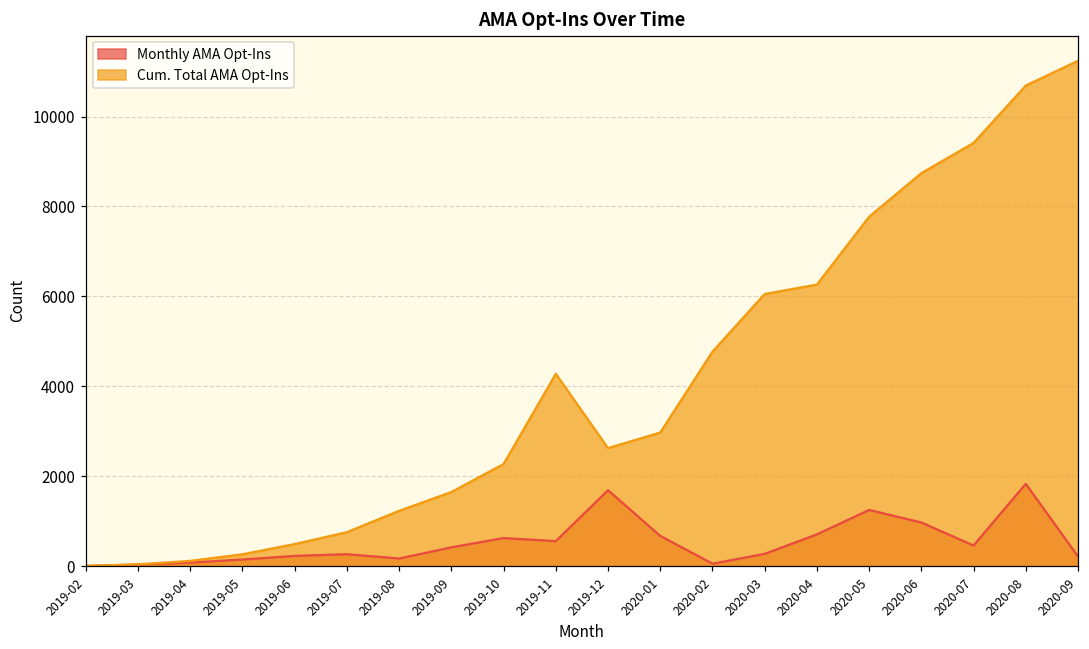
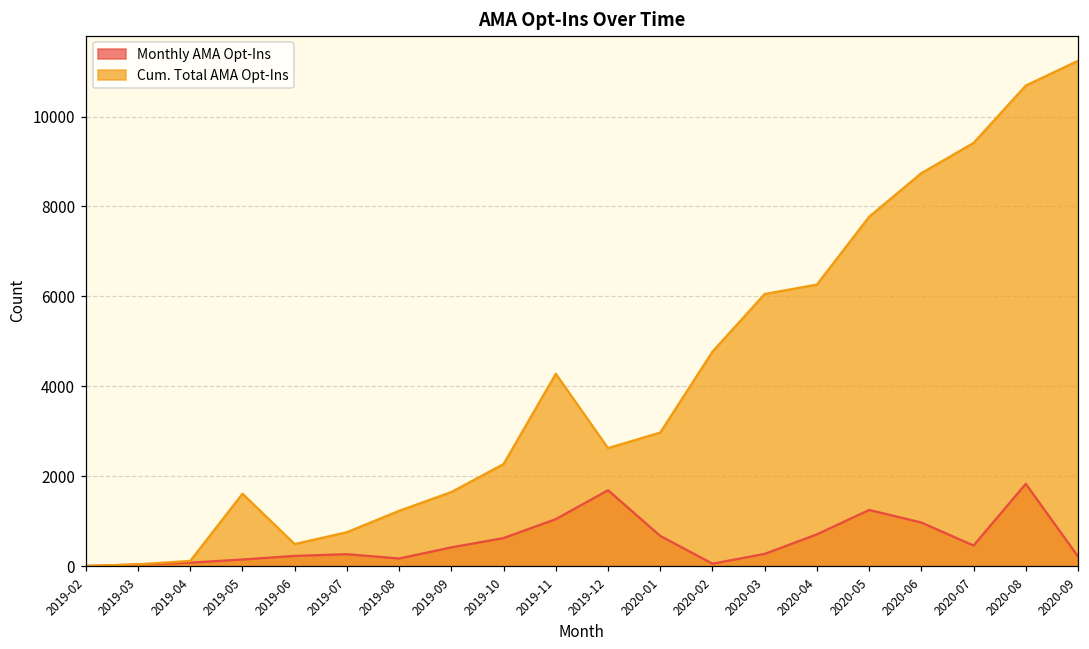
  {
    "Monthly AMA Opt-Ins": {
      "2019-05": 100,
      "2019-06": 200,
      "2019-07": 300,
      "2019-08": 200,
      "2019-09": 400,
      "2019-10": 600,
-     "2019-11": 600,
+     "2019-11": 1000,
      "2019-12": 1700,
      "2020-01": 700,
      "2020-02": 100,
      "2020-03": 300,
      "2020-04": 700,
      "2020-05": 1200,
      "2020-06": 1000,
      "2020-07": 500,
      "2020-08": 1800,
      "2020-09": 200
    },
    "Cum. Total AMA Opt-Ins": {
-     "2019-05": 300,
+     "2019-05": 1600,
      "2019-06": 500,
      "2019-07": 800,
      "2019-08": 1200,
      "2019-09": 1600,
      "2019-10": 2300,
      "2019-11": 4300,
      "2019-12": 2600,
      "2020-01": 3000,
      "2020-02": 4800,
      "2020-03": 6100,
      "2020-04": 6300,
      "2020-05": 7800,
      "2020-06": 8700,
      "2020-07": 9400,
      "2020-08": 10700,
      "2020-09": 11200
    }
  }
